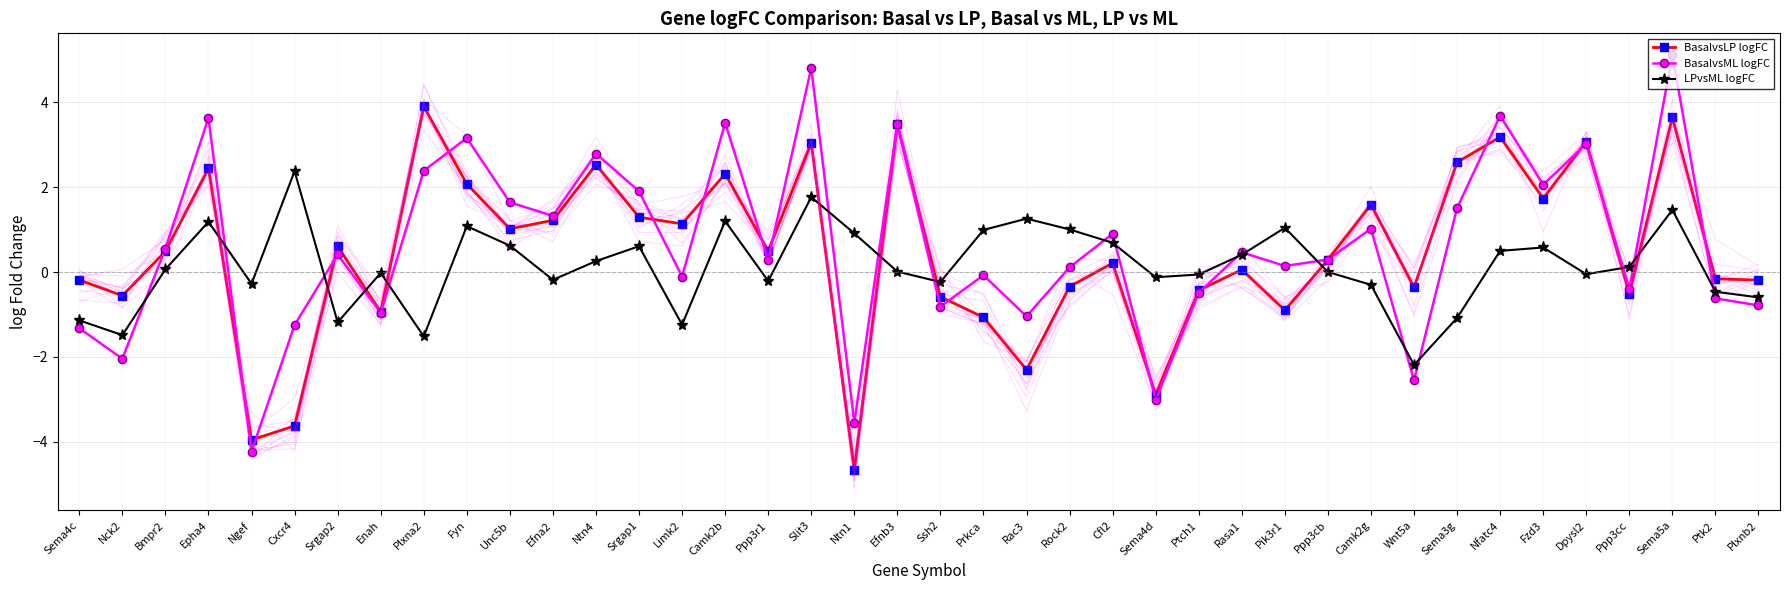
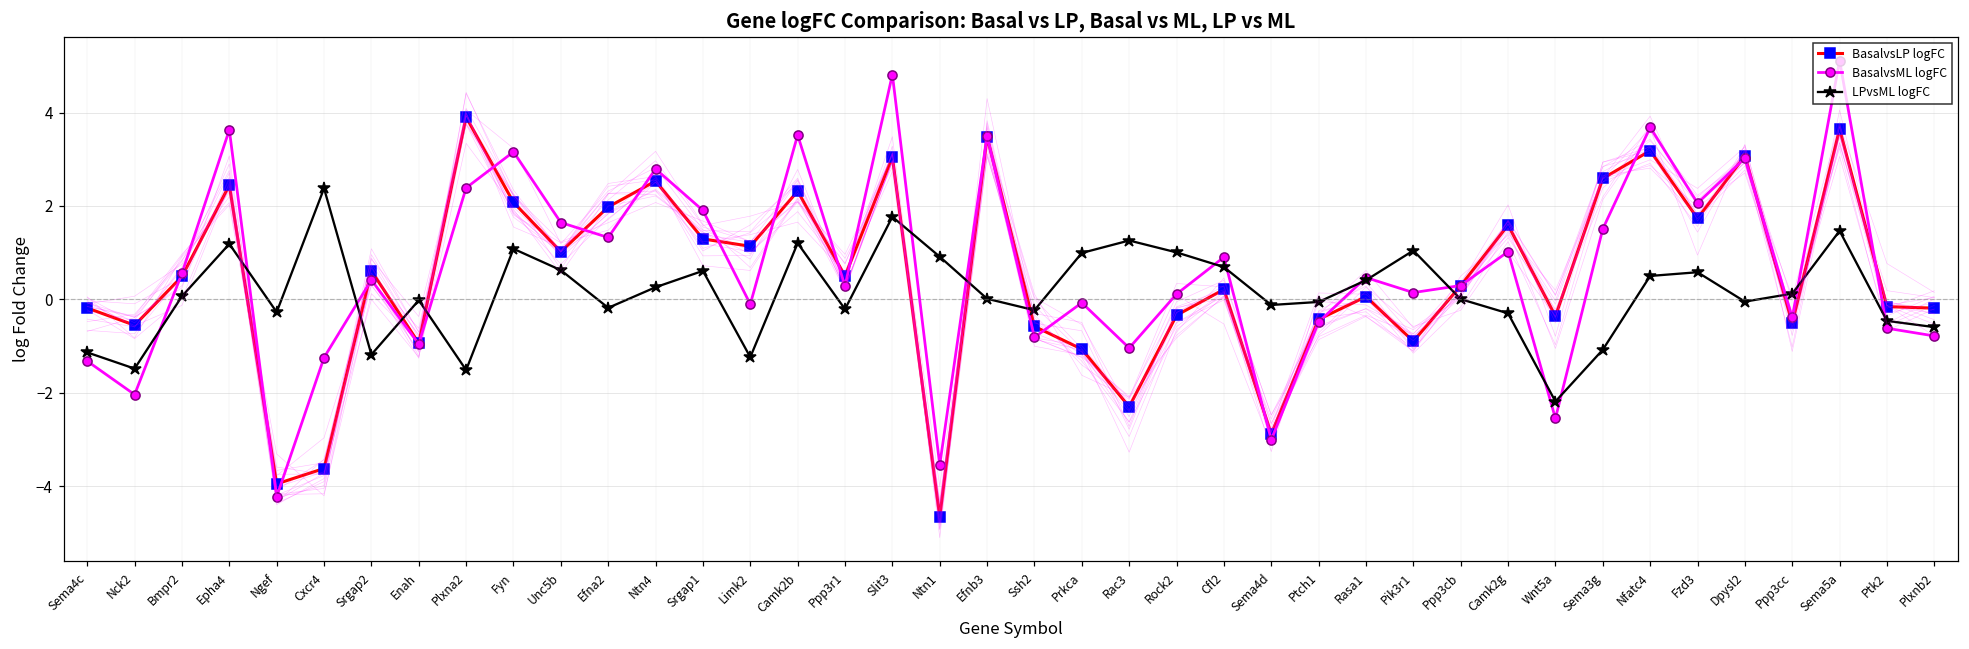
  {
    "BasalvsLP logFC": {
      "Ngef": -4.0,
      "Cxcr4": -3.6,
      "Fyn": 2.1,
-     "Efna2": 1.2,
+     "Efna2": 2.0,
      "Srgap1": 1.3,
      "Limk2": 1.1,
      "Ssh2": -0.6
    },
    "LPvsML logFC": {
      "Sema4c": -1.1,
      "Nck2": -1.5,
      "Epha4": 1.2,
      "Ngef": -0.3,
      "Cxcr4": 2.4,
      "Srgap2": -1.2,
      "Enah": 0.0,
      "Plxna2": -1.5,
      "Fyn": 1.1,
      "Efna2": -0.2,
      "Ntn4": 0.3,
      "Srgap1": 0.6,
      "Limk2": -1.2,
      "Camk2b": 1.2,
      "Ppp3r1": -0.2,
      "Slit3": 1.8,
      "Ntn1": 0.9,
      "Efnb3": 0.0,
      "Ssh2": -0.2,
      "Prkca": 1.0,
      "Rac3": 1.3,
      "Rock2": 1.0,
      "Cfl2": 0.7,
      "Sema4d": -0.1,
      "Pik3r1": 1.0,
      "Camk2g": -0.3,
      "Wnt5a": -2.2,
      "Sema3g": -1.1,
      "Nfatc4": 0.5,
      "Fzd3": 0.6,
      "Dpysl2": 0.0,
      "Ppp3cc": 0.1,
      "Sema5a": 1.5,
      "Plxnb2": -0.6
    }
  }
